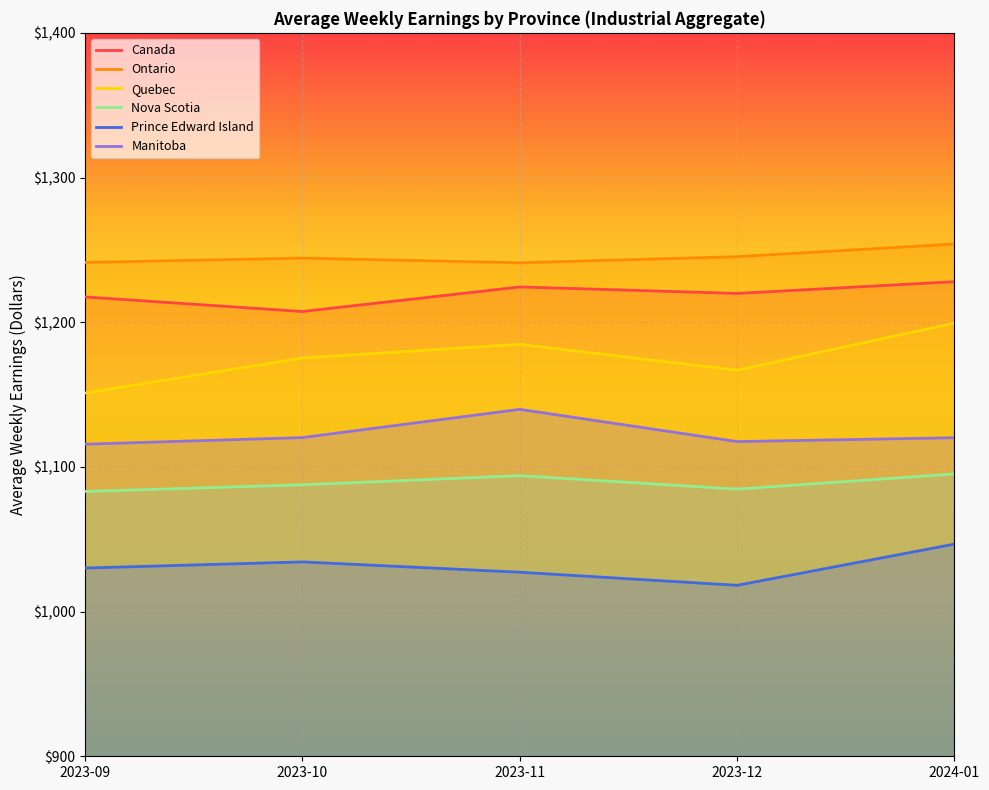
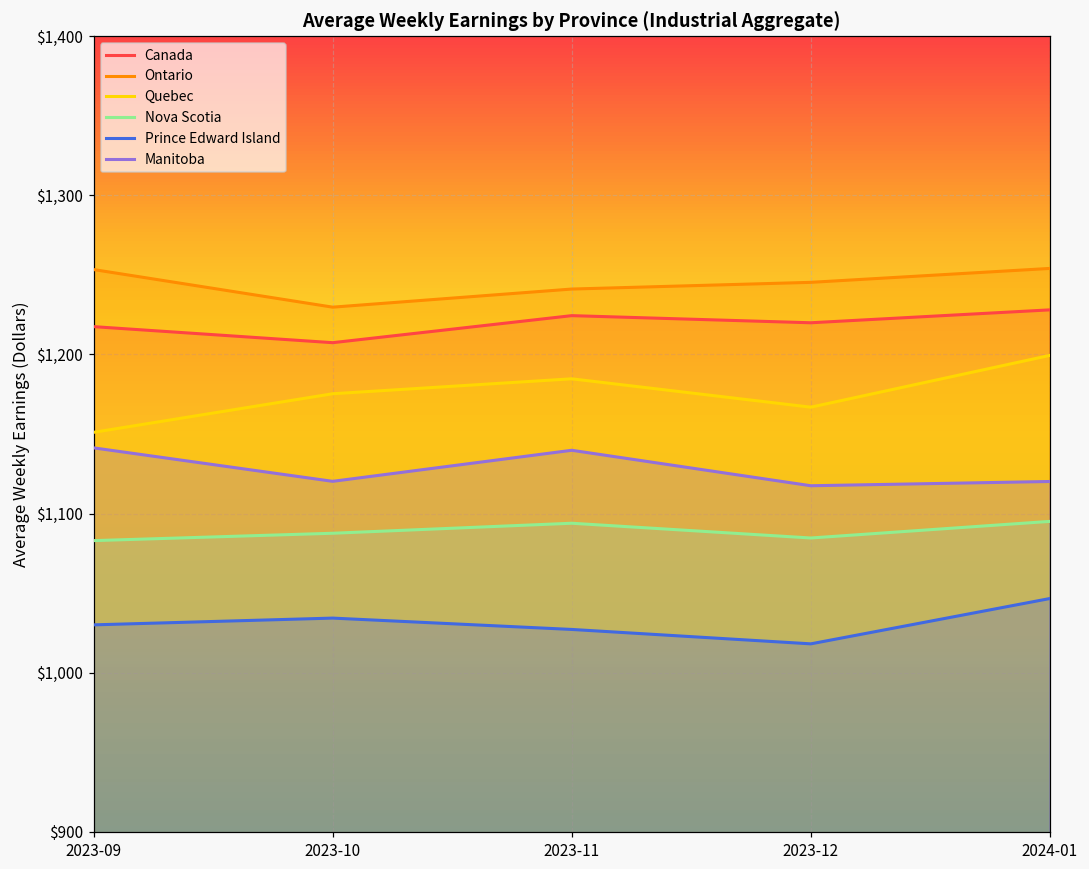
  {
    "Canada": {
      "2023-09": "$1,217",
      "2023-10": "$1,207",
      "2023-11": "$1,224",
      "2023-12": "$1,220",
      "2024-01": "$1,228"
    },
    "Ontario": {
-     "2023-09": "$1,241",
-     "2023-10": "$1,244",
+     "2023-09": "$1,253",
+     "2023-10": "$1,230",
      "2023-11": "$1,241",
      "2023-12": "$1,245",
      "2024-01": "$1,254"
    },
    "Quebec": {
      "2023-09": "$1,151",
      "2023-10": "$1,175",
      "2023-11": "$1,185",
      "2023-12": "$1,167",
      "2024-01": "$1,199"
    },
    "Nova Scotia": {
      "2023-09": "$1,083",
      "2023-10": "$1,088",
      "2023-11": "$1,094",
      "2023-12": "$1,085",
      "2024-01": "$1,095"
    },
    "Prince Edward Island": {
      "2023-09": "$1,030",
      "2023-10": "$1,034",
      "2023-11": "$1,027",
      "2023-12": "$1,018",
      "2024-01": "$1,047"
    },
    "Manitoba": {
-     "2023-09": "$1,116",
+     "2023-09": "$1,141",
      "2023-10": "$1,120",
      "2023-11": "$1,140",
      "2023-12": "$1,118",
      "2024-01": "$1,120"
    }
  }
